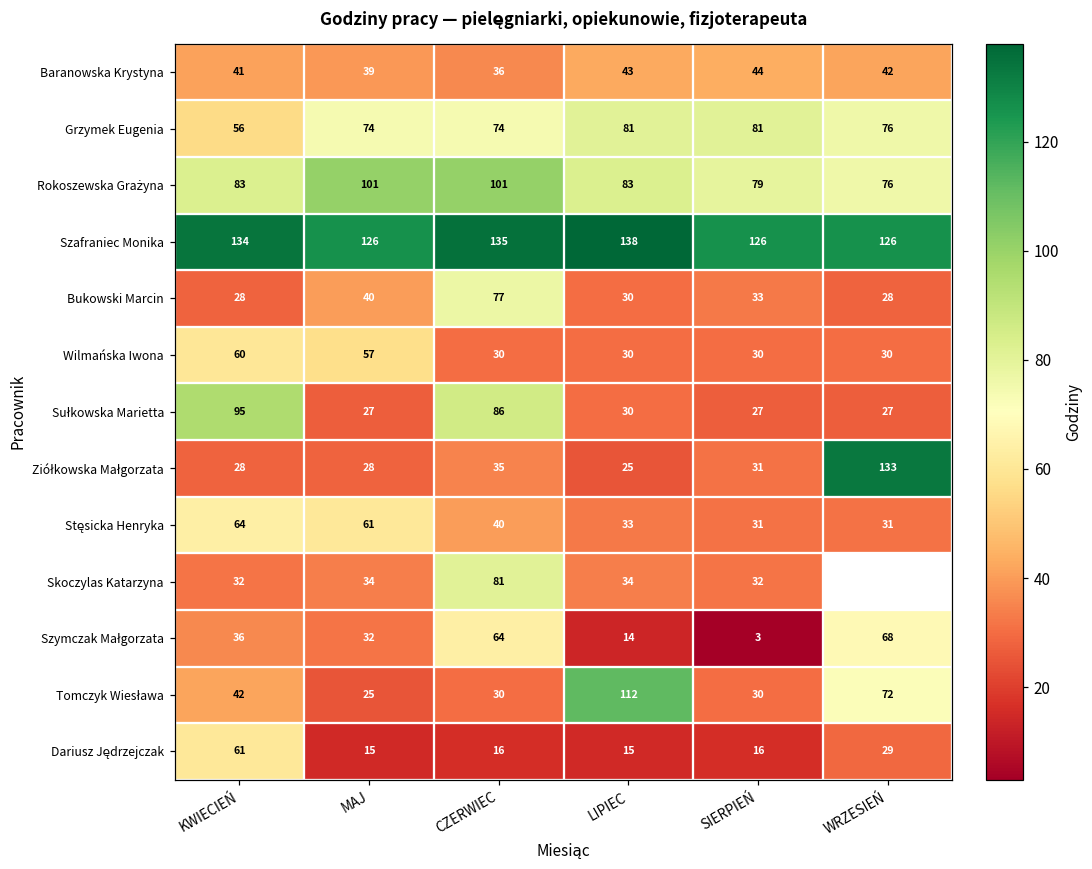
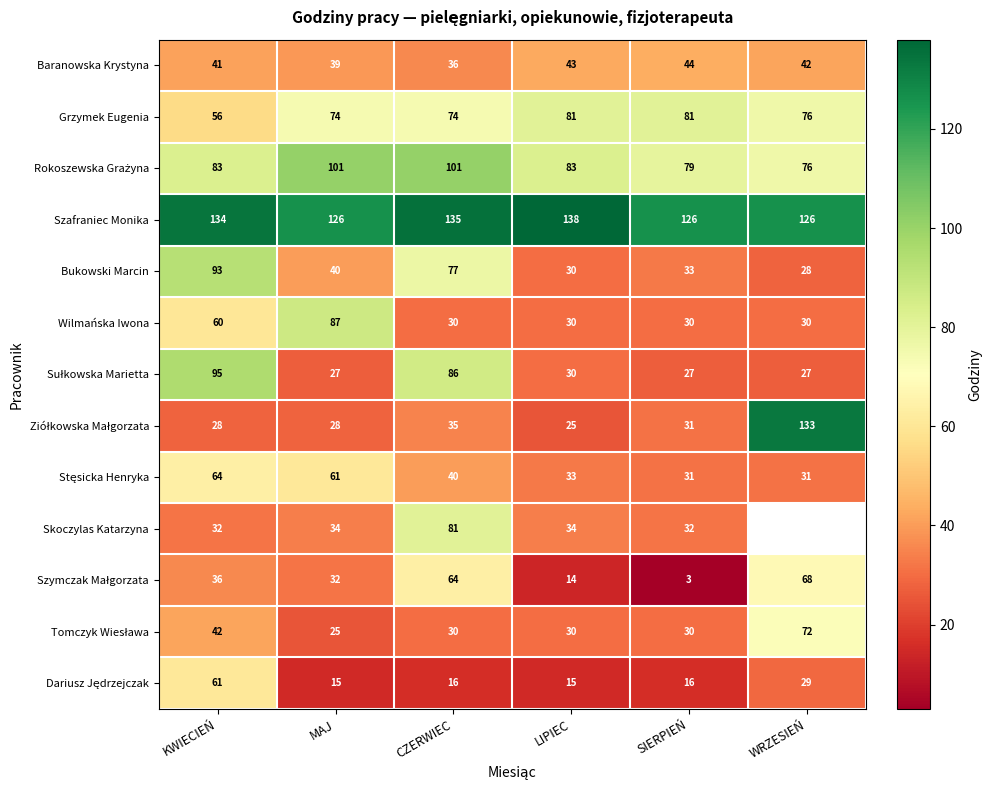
  {
    "Baranowska Krystyna": {
      "KWIECIEŃ": 41,
      "MAJ": 39,
      "CZERWIEC": 36,
      "LIPIEC": 43,
      "SIERPIEŃ": 44,
      "WRZESIEŃ": 42
    },
    "Grzymek Eugenia": {
      "KWIECIEŃ": 56,
      "MAJ": 74,
      "CZERWIEC": 74,
      "LIPIEC": 81,
      "SIERPIEŃ": 81,
      "WRZESIEŃ": 76
    },
    "Rokoszewska Grażyna": {
      "KWIECIEŃ": 83,
      "MAJ": 101,
      "CZERWIEC": 101,
      "LIPIEC": 83,
      "SIERPIEŃ": 79,
      "WRZESIEŃ": 76
    },
    "Szafraniec Monika": {
      "KWIECIEŃ": 134,
      "MAJ": 126,
      "CZERWIEC": 135,
      "LIPIEC": 138,
      "SIERPIEŃ": 126,
      "WRZESIEŃ": 126
    },
    "Bukowski Marcin": {
-     "KWIECIEŃ": 28,
+     "KWIECIEŃ": 93,
      "MAJ": 40,
      "CZERWIEC": 77,
      "LIPIEC": 30,
      "SIERPIEŃ": 33,
      "WRZESIEŃ": 28
    },
    "Wilmańska Iwona": {
      "KWIECIEŃ": 60,
-     "MAJ": 57,
+     "MAJ": 87,
      "CZERWIEC": 30,
      "LIPIEC": 30,
      "SIERPIEŃ": 30,
      "WRZESIEŃ": 30
    },
    "Sułkowska Marietta": {
      "KWIECIEŃ": 95,
      "MAJ": 27,
      "CZERWIEC": 86,
      "LIPIEC": 30,
      "SIERPIEŃ": 27,
      "WRZESIEŃ": 27
    },
    "Ziółkowska Małgorzata": {
      "KWIECIEŃ": 28,
      "MAJ": 28,
      "CZERWIEC": 35,
      "LIPIEC": 25,
      "SIERPIEŃ": 31,
      "WRZESIEŃ": 133
    },
    "Stęsicka Henryka": {
      "KWIECIEŃ": 64,
      "MAJ": 61,
      "CZERWIEC": 40,
      "LIPIEC": 33,
      "SIERPIEŃ": 31,
      "WRZESIEŃ": 31
    },
    "Skoczylas Katarzyna": {
      "KWIECIEŃ": 32,
      "MAJ": 34,
      "CZERWIEC": 81,
      "LIPIEC": 34,
      "SIERPIEŃ": 32
    },
    "Szymczak Małgorzata": {
      "KWIECIEŃ": 36,
      "MAJ": 32,
      "CZERWIEC": 64,
      "LIPIEC": 14,
      "SIERPIEŃ": 3,
      "WRZESIEŃ": 68
    },
    "Tomczyk Wiesława": {
      "KWIECIEŃ": 42,
      "MAJ": 25,
      "CZERWIEC": 30,
-     "LIPIEC": 112,
+     "LIPIEC": 30,
      "SIERPIEŃ": 30,
      "WRZESIEŃ": 72
    },
    "Dariusz Jędrzejczak": {
      "KWIECIEŃ": 61,
      "MAJ": 15,
      "CZERWIEC": 16,
      "LIPIEC": 15,
      "SIERPIEŃ": 16,
      "WRZESIEŃ": 29
    }
  }
